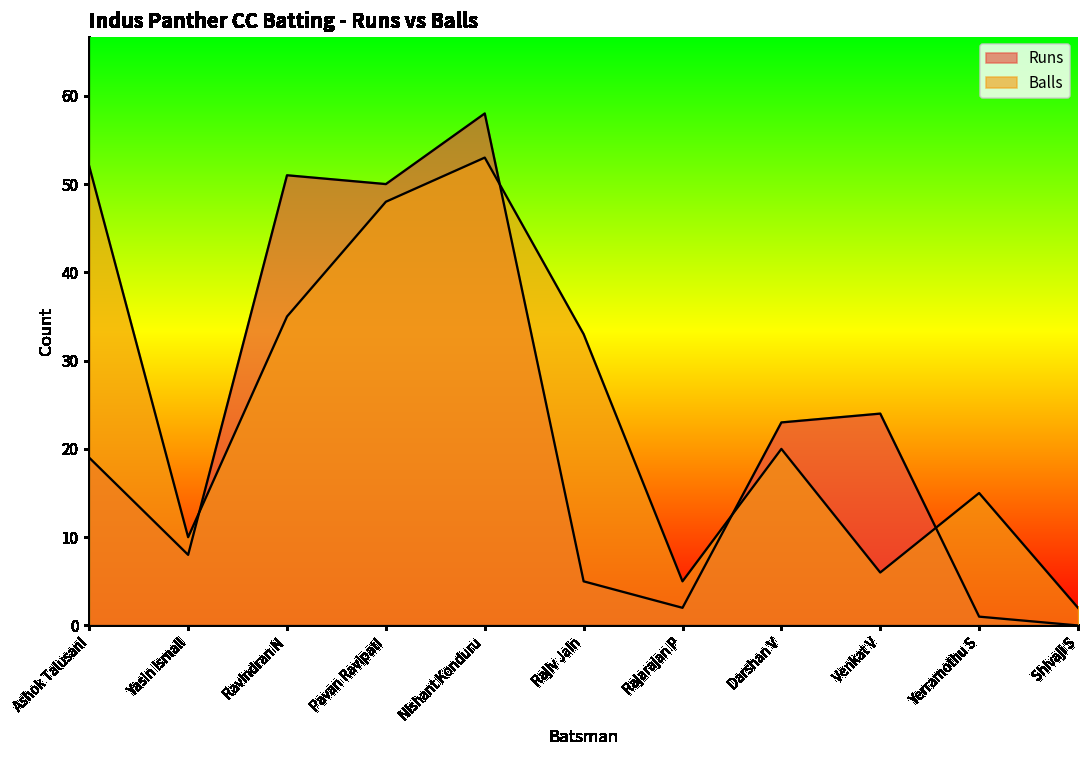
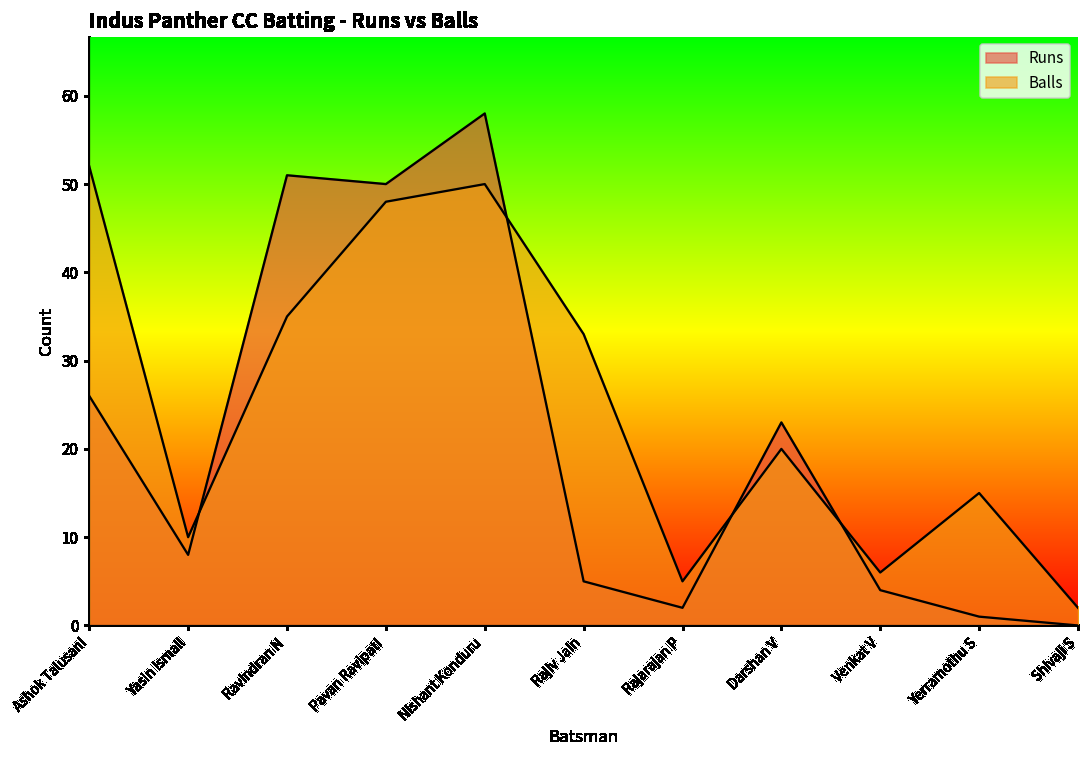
  {
    "Runs": {
-     "Ashok Talusani": 19,
+     "Ashok Talusani": 26,
      "Yasin Ismail": 8,
      "Ravindran N": 51,
      "Pavan Ravipati": 50,
      "Nishant Konduru": 58,
      "Rajiv Jain": 5,
      "Rajarajan P": 2,
      "Darshan V": 23,
-     "Venkat V": 24,
+     "Venkat V": 4,
      "Yerramothu S": 1,
      "Shivaji S": 0
    },
    "Balls": {
      "Ashok Talusani": 52,
      "Yasin Ismail": 10,
      "Ravindran N": 35,
      "Pavan Ravipati": 48,
-     "Nishant Konduru": 53,
+     "Nishant Konduru": 50,
      "Rajiv Jain": 33,
      "Rajarajan P": 5,
      "Darshan V": 20,
      "Venkat V": 6,
      "Yerramothu S": 15,
      "Shivaji S": 2
    }
  }
